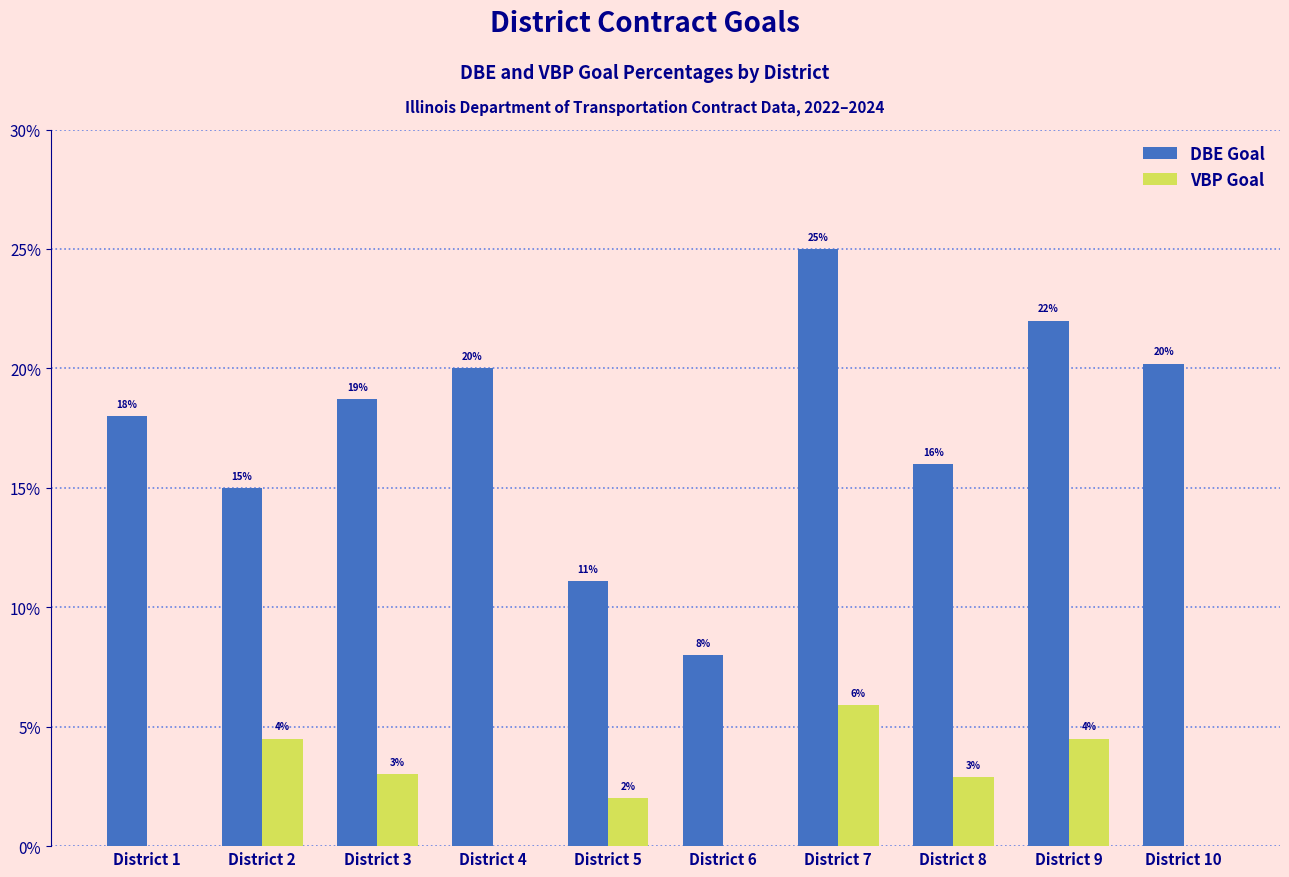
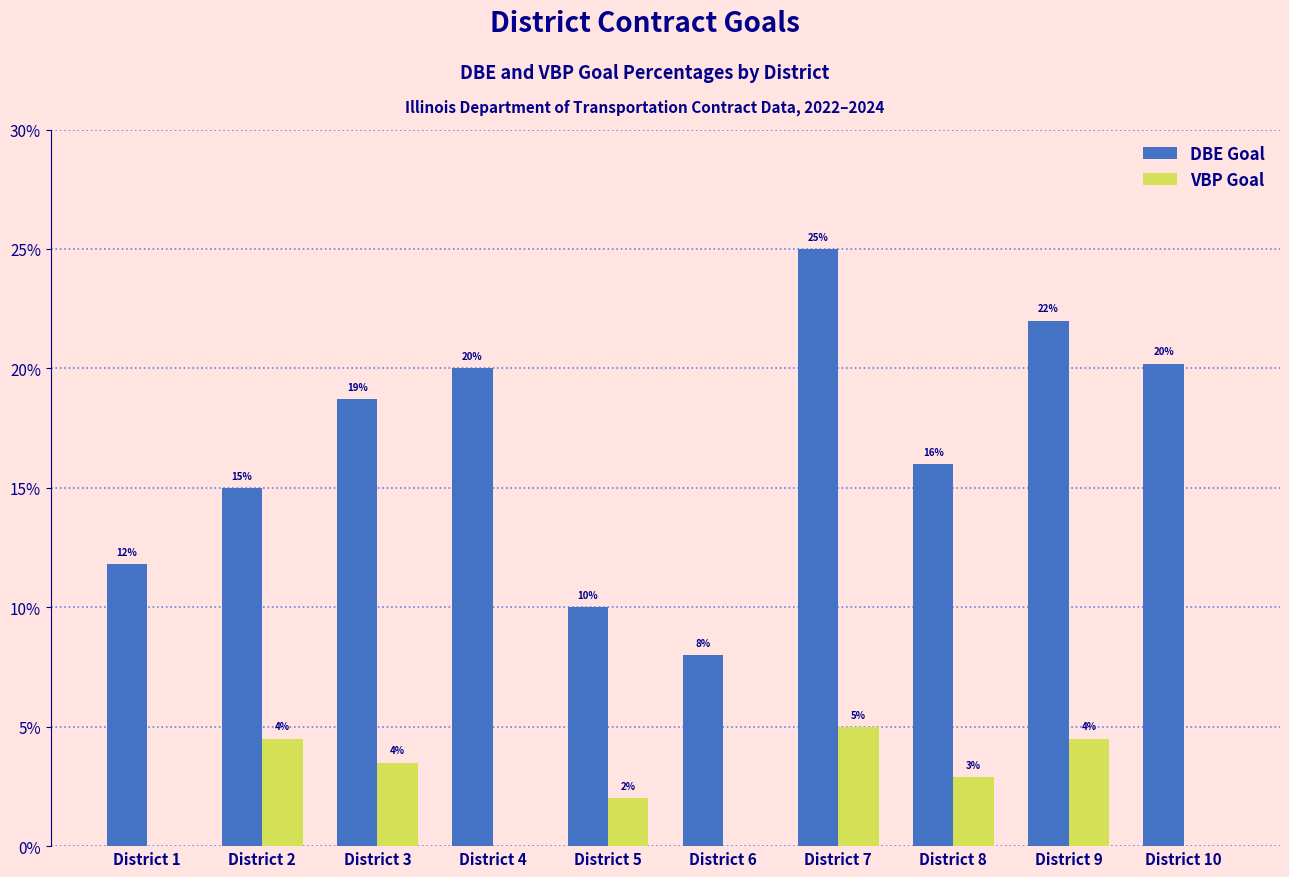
  {
    "DBE Goal": {
-     "District 1": "18%",
+     "District 1": "12%",
      "District 2": "15%",
      "District 3": "19%",
      "District 4": "20%",
-     "District 5": "11%",
+     "District 5": "10%",
      "District 6": "8%",
      "District 7": "25%",
      "District 8": "16%",
      "District 9": "22%",
      "District 10": "20%"
    },
    "VBP Goal": {
      "District 2": "4%",
-     "District 3": "3%",
+     "District 3": "4%",
      "District 5": "2%",
-     "District 7": "6%",
+     "District 7": "5%",
      "District 8": "3%",
      "District 9": "4%"
    }
  }
